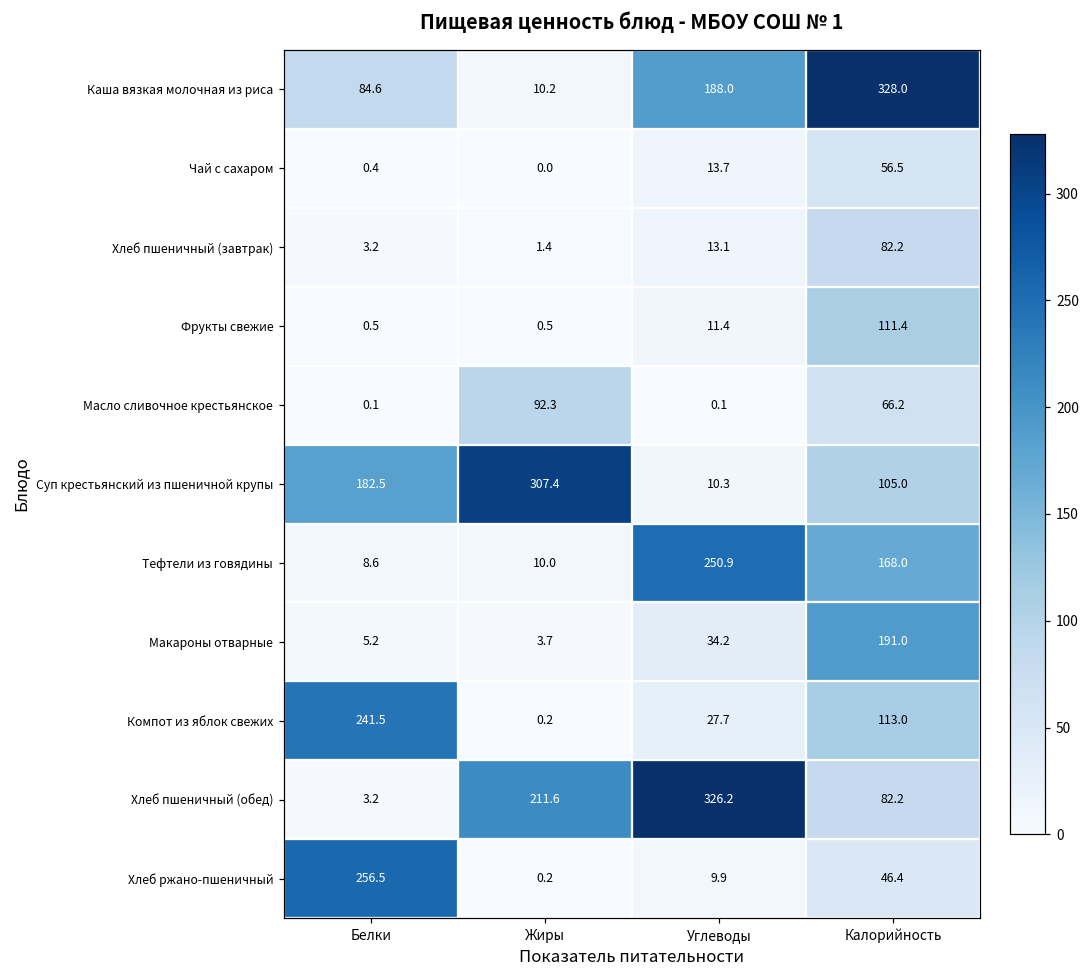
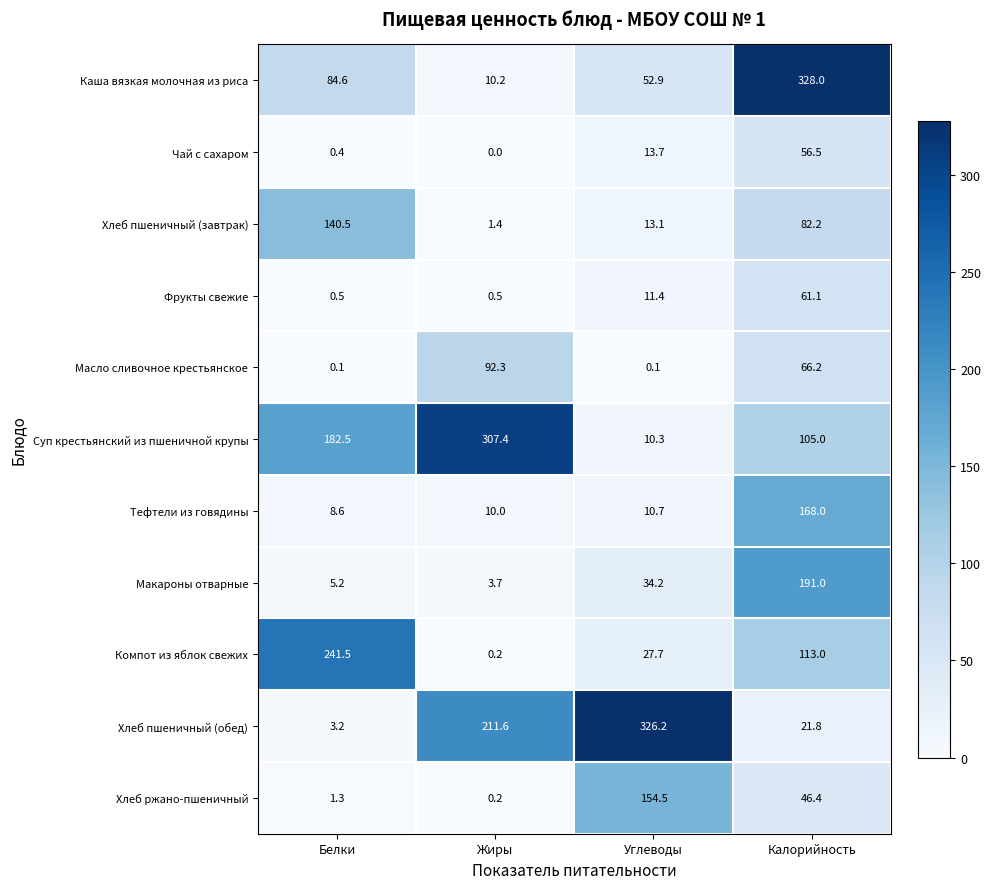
  {
    "Каша вязкая молочная из риса": {
-     "Углеводы": 188.0
+     "Углеводы": 52.9
    },
    "Хлеб пшеничный (завтрак)": {
-     "Белки": 3.2
+     "Белки": 140.5
    },
    "Фрукты свежие": {
-     "Калорийность": 111.4
+     "Калорийность": 61.1
    },
    "Тефтели из говядины": {
-     "Углеводы": 250.9
+     "Углеводы": 10.7
    },
    "Хлеб пшеничный (обед)": {
-     "Калорийность": 82.2
+     "Калорийность": 21.8
    },
    "Хлеб ржано-пшеничный": {
-     "Белки": 256.5,
-     "Углеводы": 9.9
+     "Белки": 1.3,
+     "Углеводы": 154.5
    }
  }
